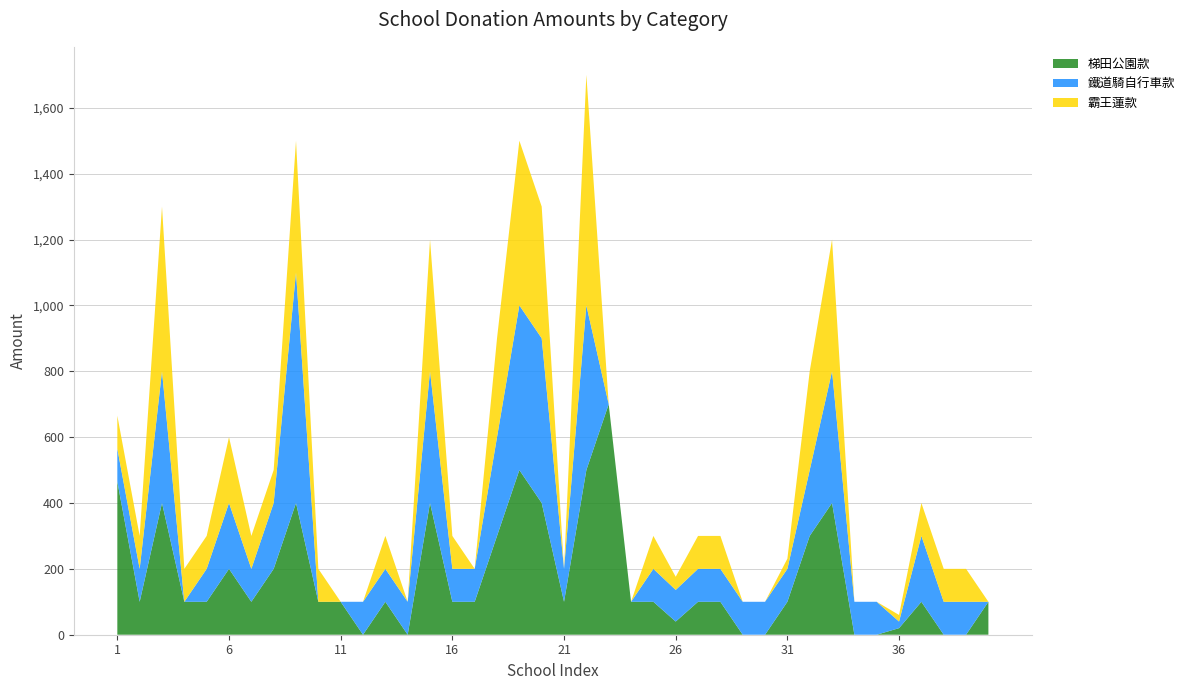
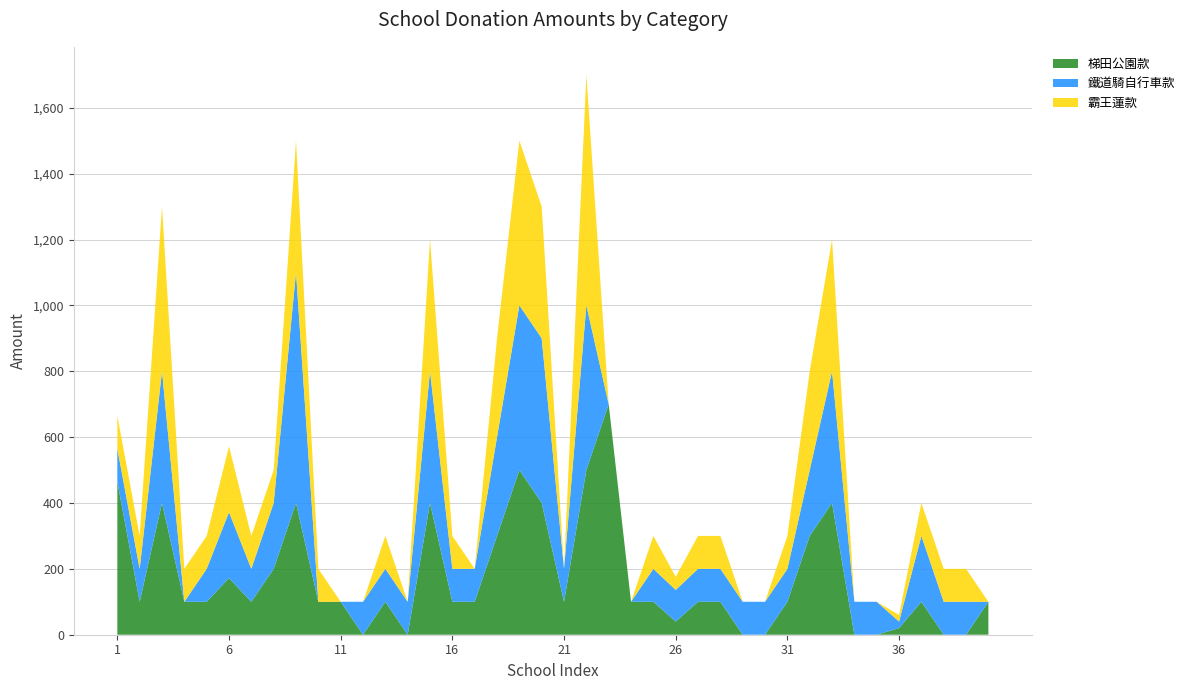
  {
    "梯田公園款": {
      "1": 470,
-     "6": 200,
+     "6": 170,
      "16": 100,
      "21": 100,
      "26": 40,
      "31": 100,
      "36": 20
    },
    "鐵道騎自行車款": {
      "1": 100,
      "6": 200,
      "16": 100,
      "26": 100,
      "31": 100,
      "36": 20
    },
    "霸王蓮款": {
      "1": 100,
      "6": 200,
      "16": 100,
      "26": 40,
-     "31": 30,
+     "31": 100,
      "36": 20
    }
  }
